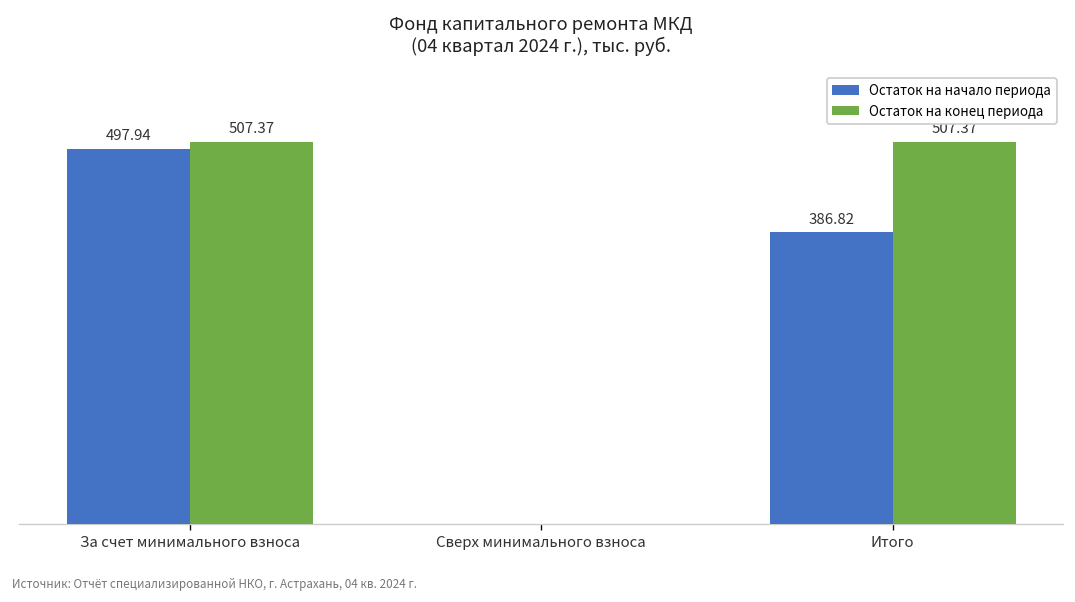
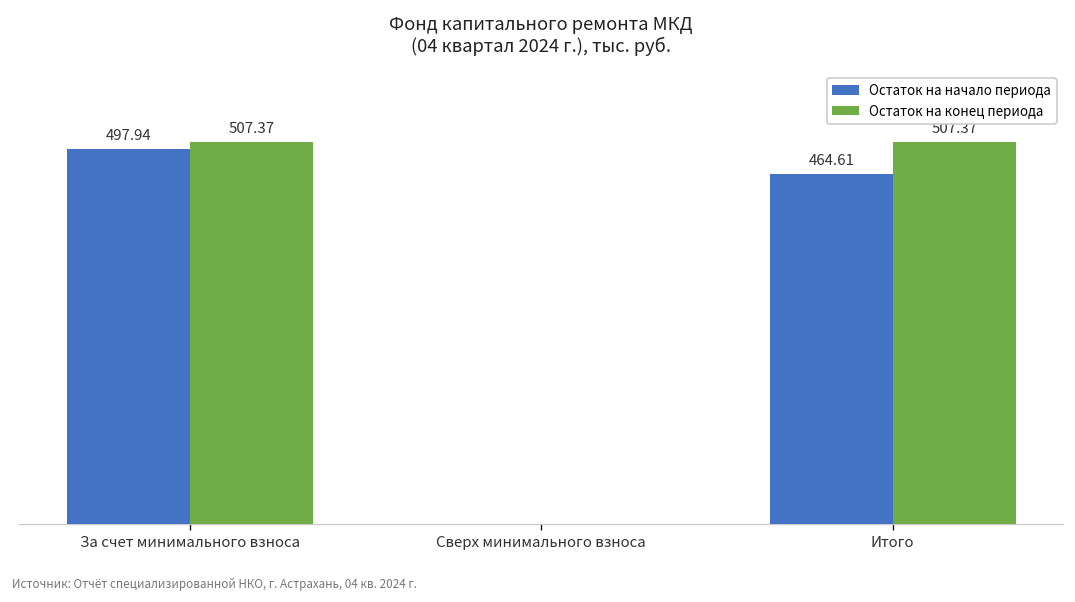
  {
    "Остаток на начало периода": {
      "За счет минимального взноса": 497.94,
-     "Итого": 386.82
+     "Итого": 464.61
    },
    "Остаток на конец периода": {
      "За счет минимального взноса": 507.37,
      "Итого": 507.37
    }
  }
